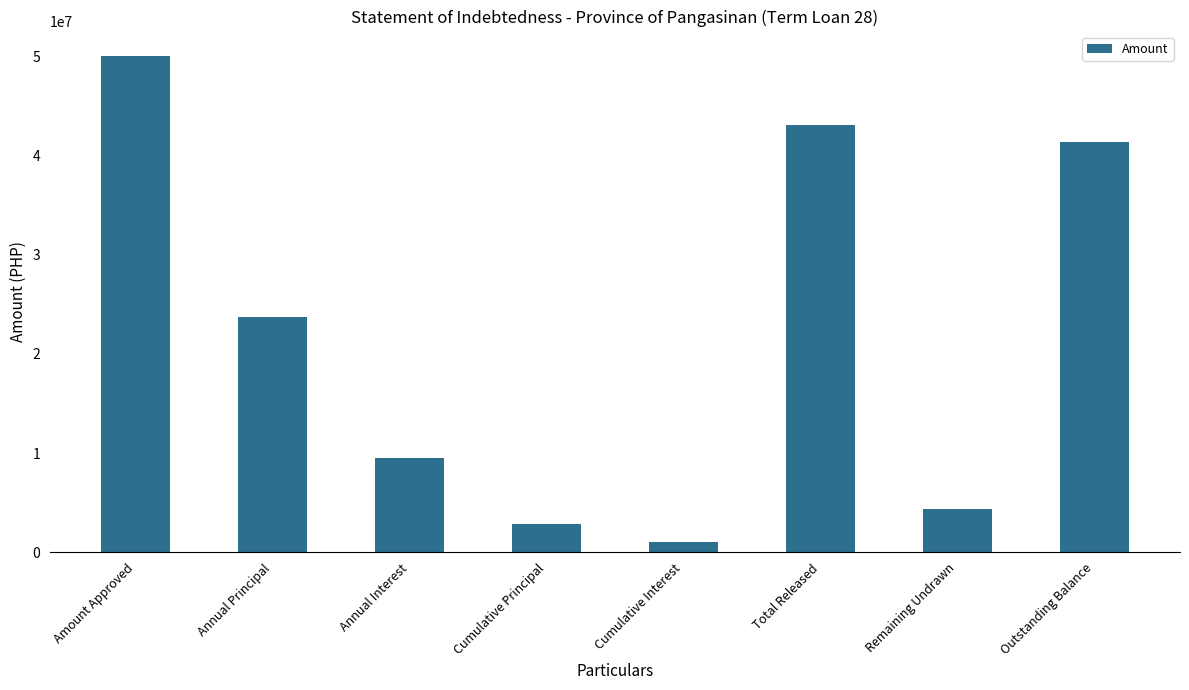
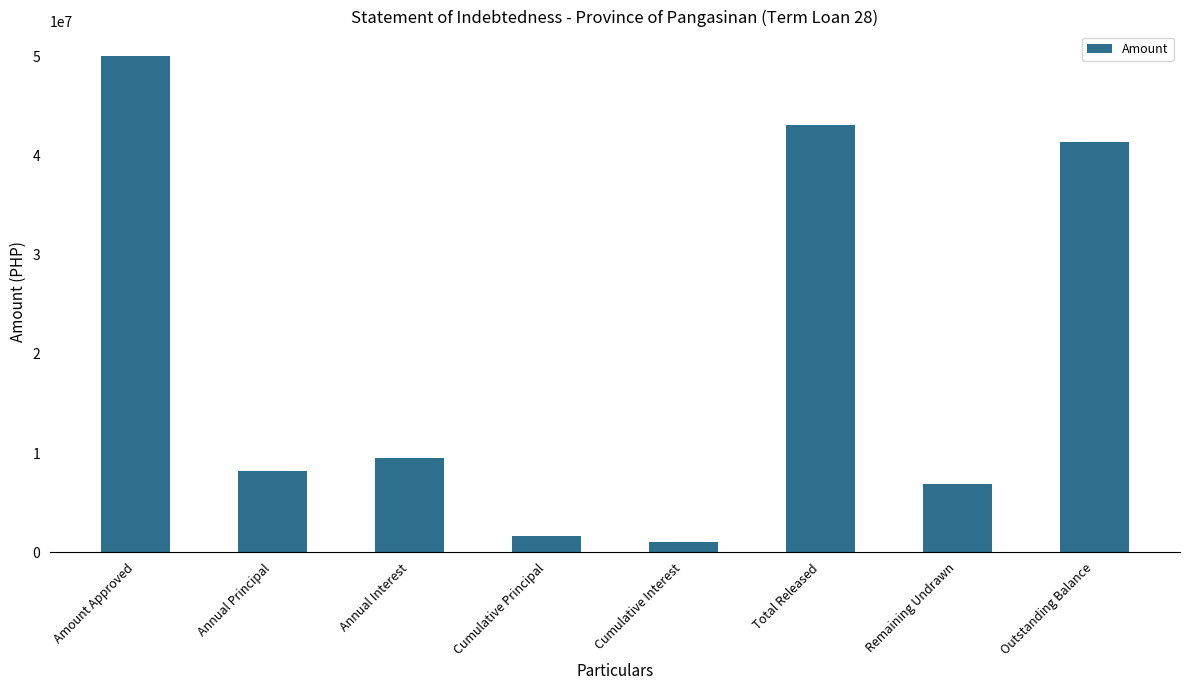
  {
    "Amount Approved": 50000000,
-   "Annual Principal": 24000000,
+   "Annual Principal": 8000000,
    "Annual Interest": 9000000,
-   "Cumulative Principal": 3000000,
+   "Cumulative Principal": 2000000,
    "Cumulative Interest": 1000000,
    "Total Released": 43000000,
-   "Remaining Undrawn": 4000000,
+   "Remaining Undrawn": 7000000,
    "Outstanding Balance": 41000000
  }
